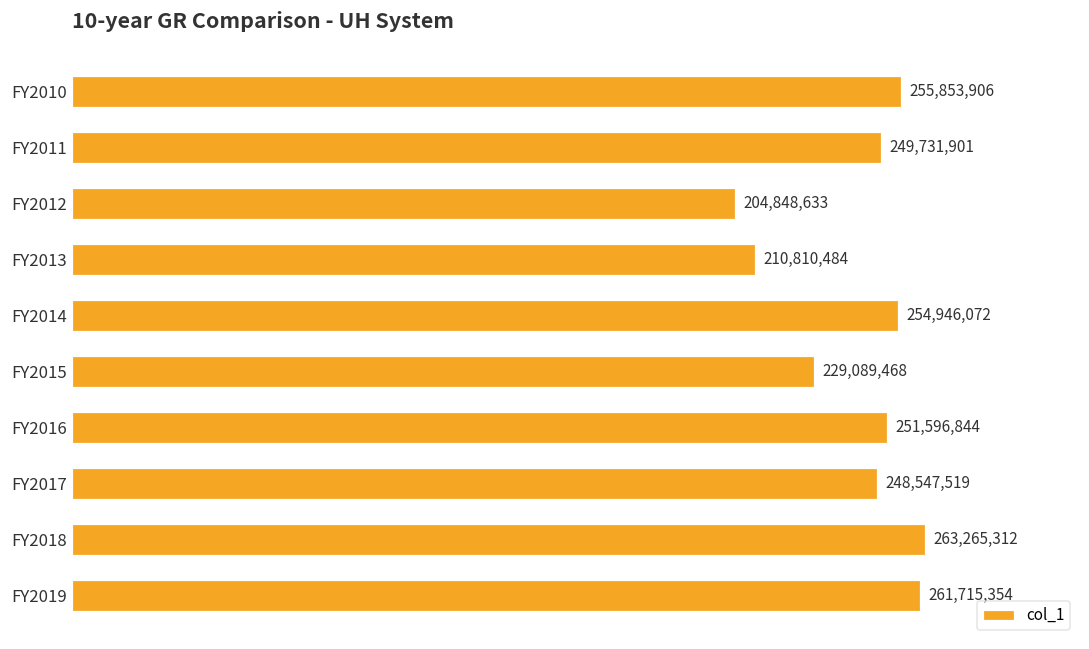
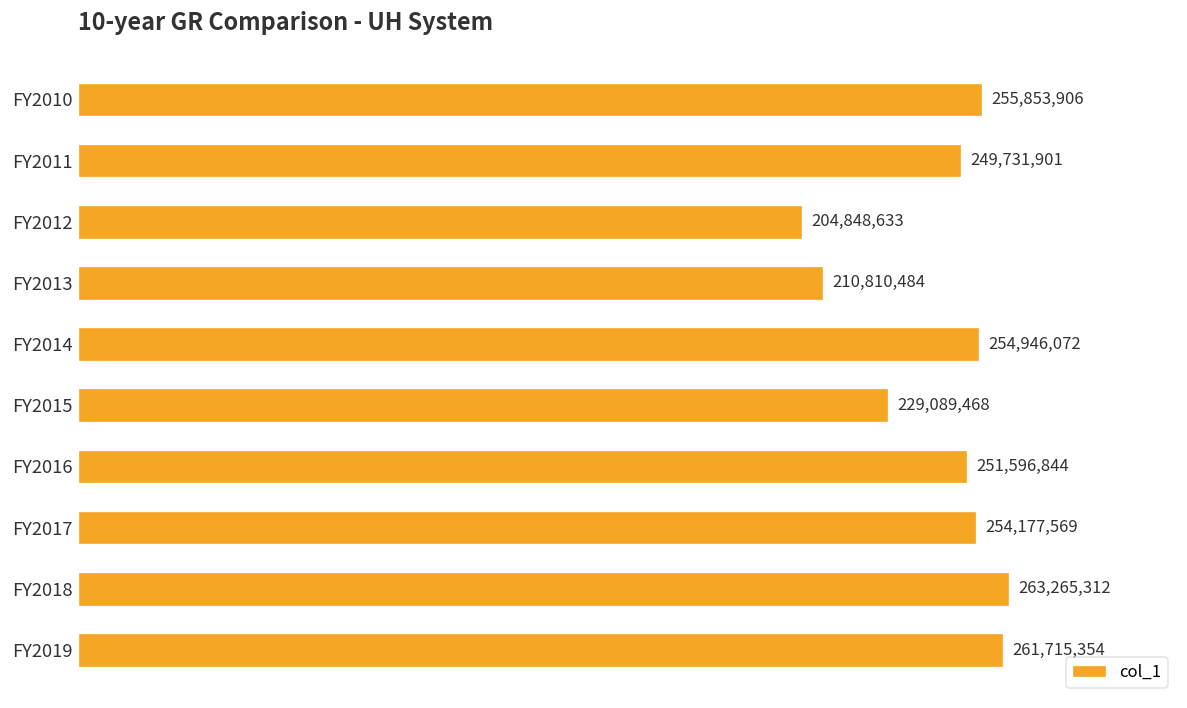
  {
    "FY2010": "255,853,906",
    "FY2011": "249,731,901",
    "FY2012": "204,848,633",
    "FY2013": "210,810,484",
    "FY2014": "254,946,072",
    "FY2015": "229,089,468",
    "FY2016": "251,596,844",
-   "FY2017": "248,547,519",
+   "FY2017": "254,177,569",
    "FY2018": "263,265,312"
  }
